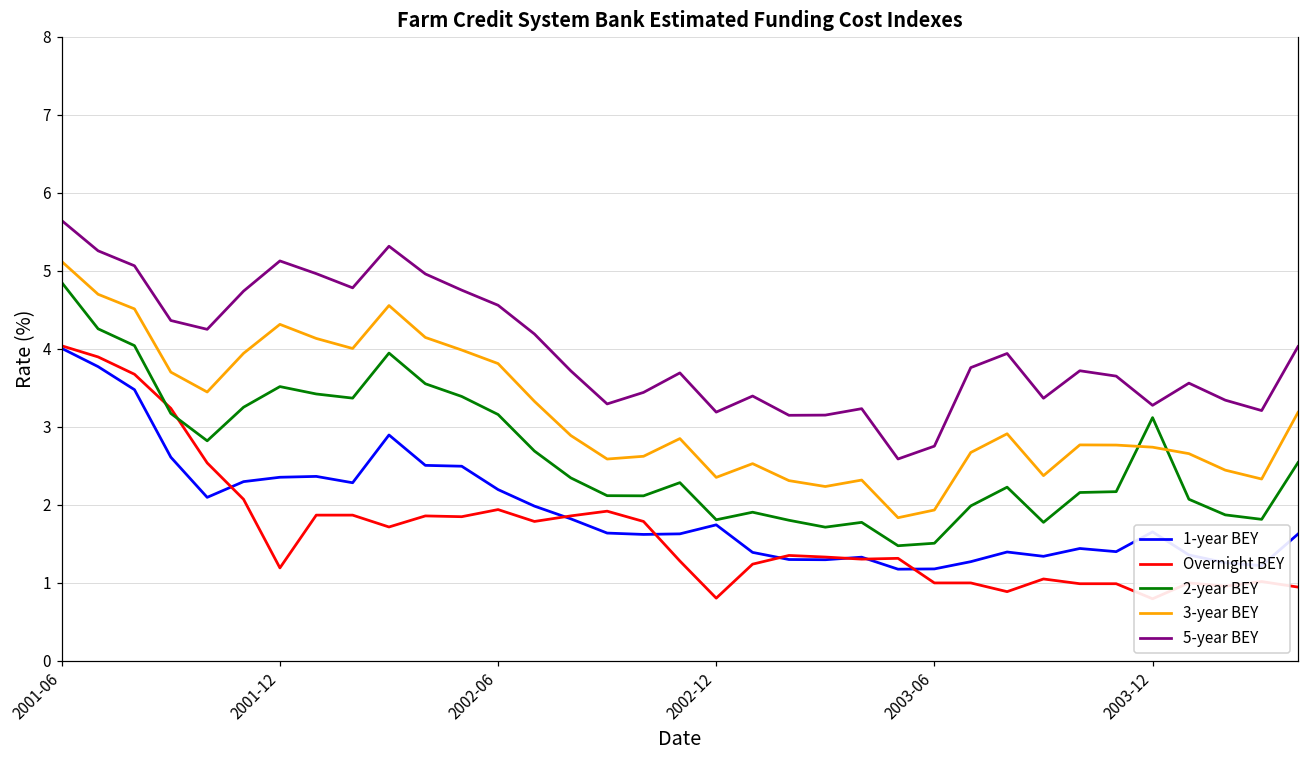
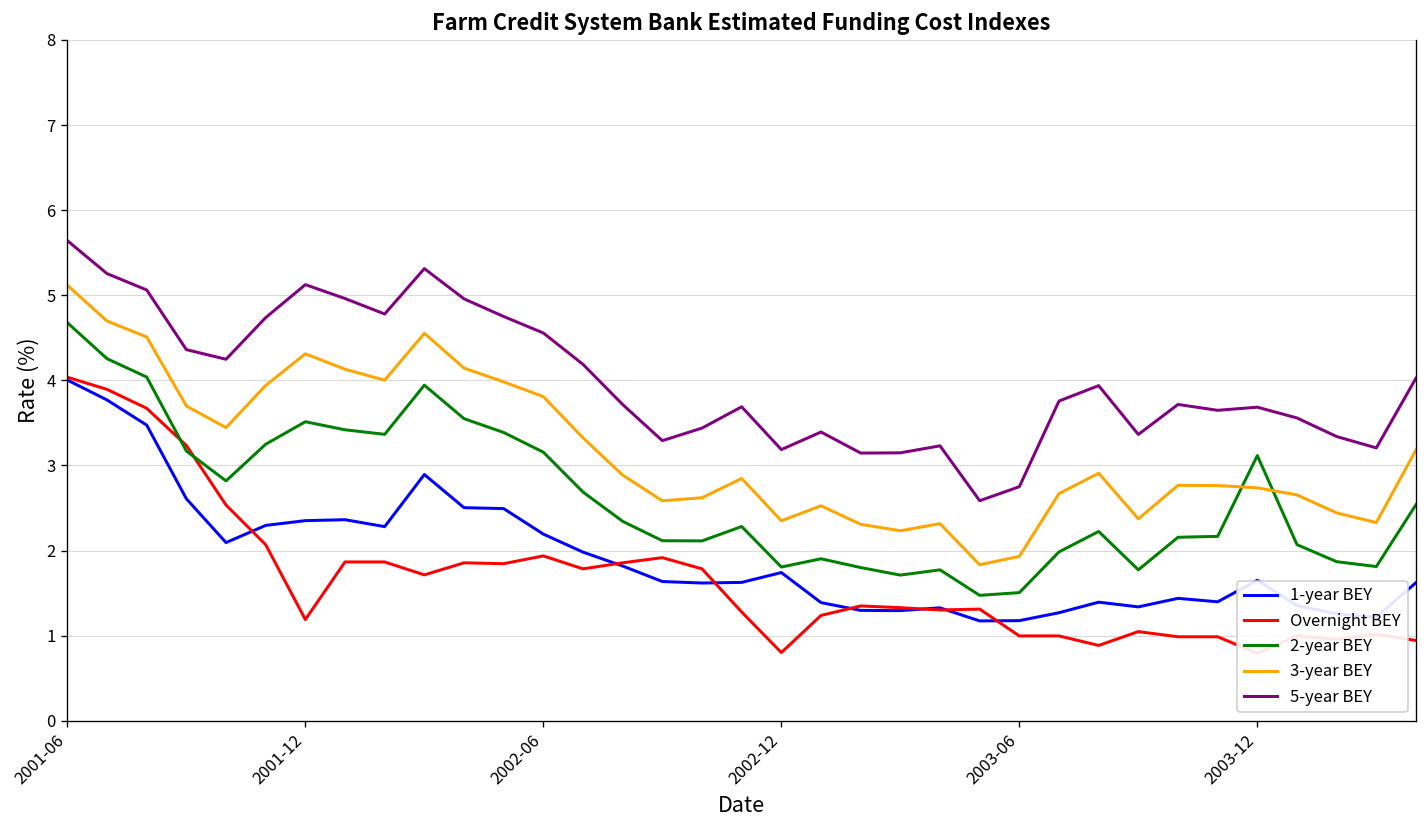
  {
    "1-year BEY": {
      "2001-12": 2.4,
      "2002-06": 2.2,
      "2002-12": 1.7,
      "2003-06": 1.2,
      "2003-12": 1.7
    },
    "Overnight BEY": {
      "2001-12": 1.2,
      "2002-06": 1.9,
      "2002-12": 0.8,
      "2003-06": 1.0
    },
    "2-year BEY": {
-     "2001-06": 4.8,
+     "2001-06": 4.7,
      "2001-12": 3.5,
      "2002-06": 3.2,
      "2002-12": 1.8,
      "2003-06": 1.5,
      "2003-12": 3.1
    },
    "3-year BEY": {
      "2001-06": 5.1,
      "2001-12": 4.3,
      "2002-06": 3.8,
      "2002-12": 2.3,
      "2003-06": 1.9,
      "2003-12": 2.7
    },
    "5-year BEY": {
      "2001-06": 5.6,
      "2001-12": 5.1,
      "2002-06": 4.6,
      "2002-12": 3.2,
      "2003-06": 2.8,
-     "2003-12": 3.3
+     "2003-12": 3.7
    }
  }
